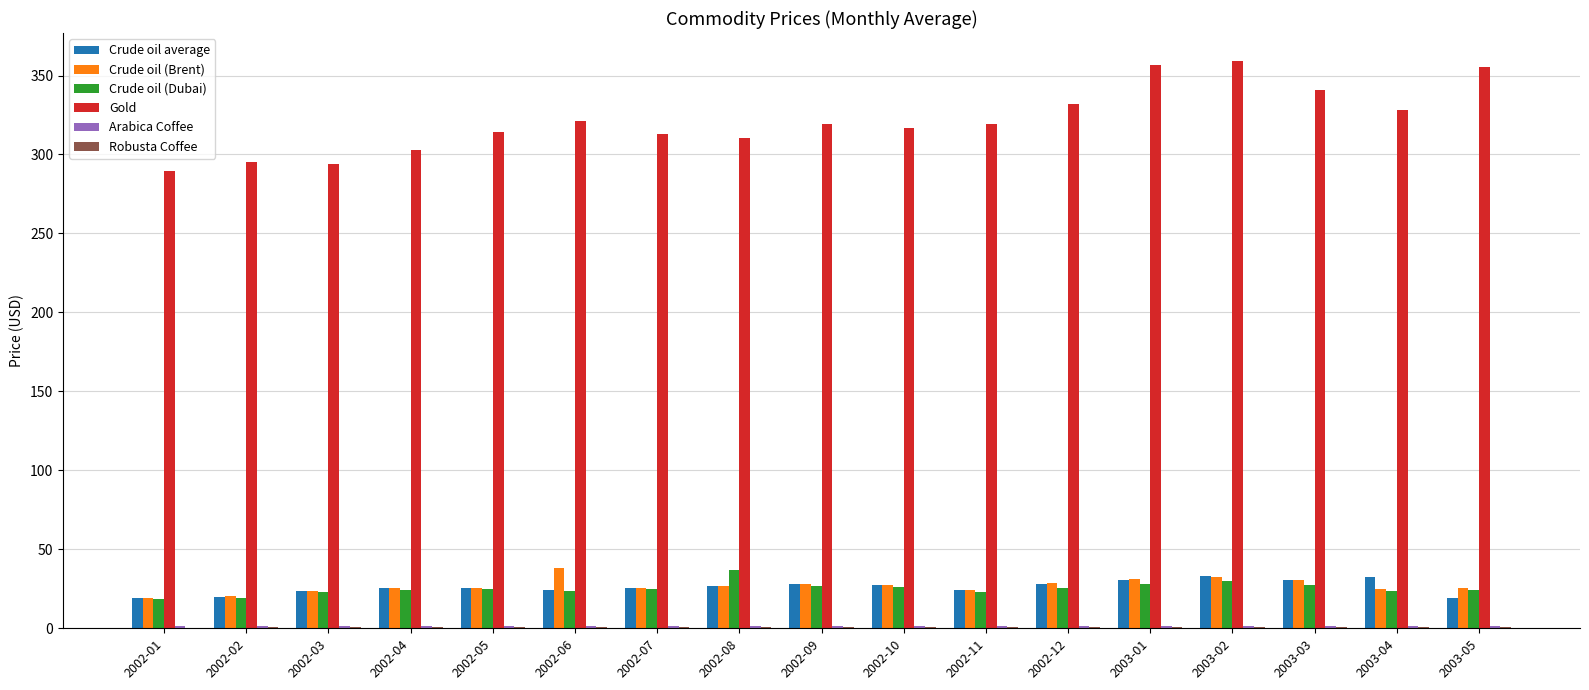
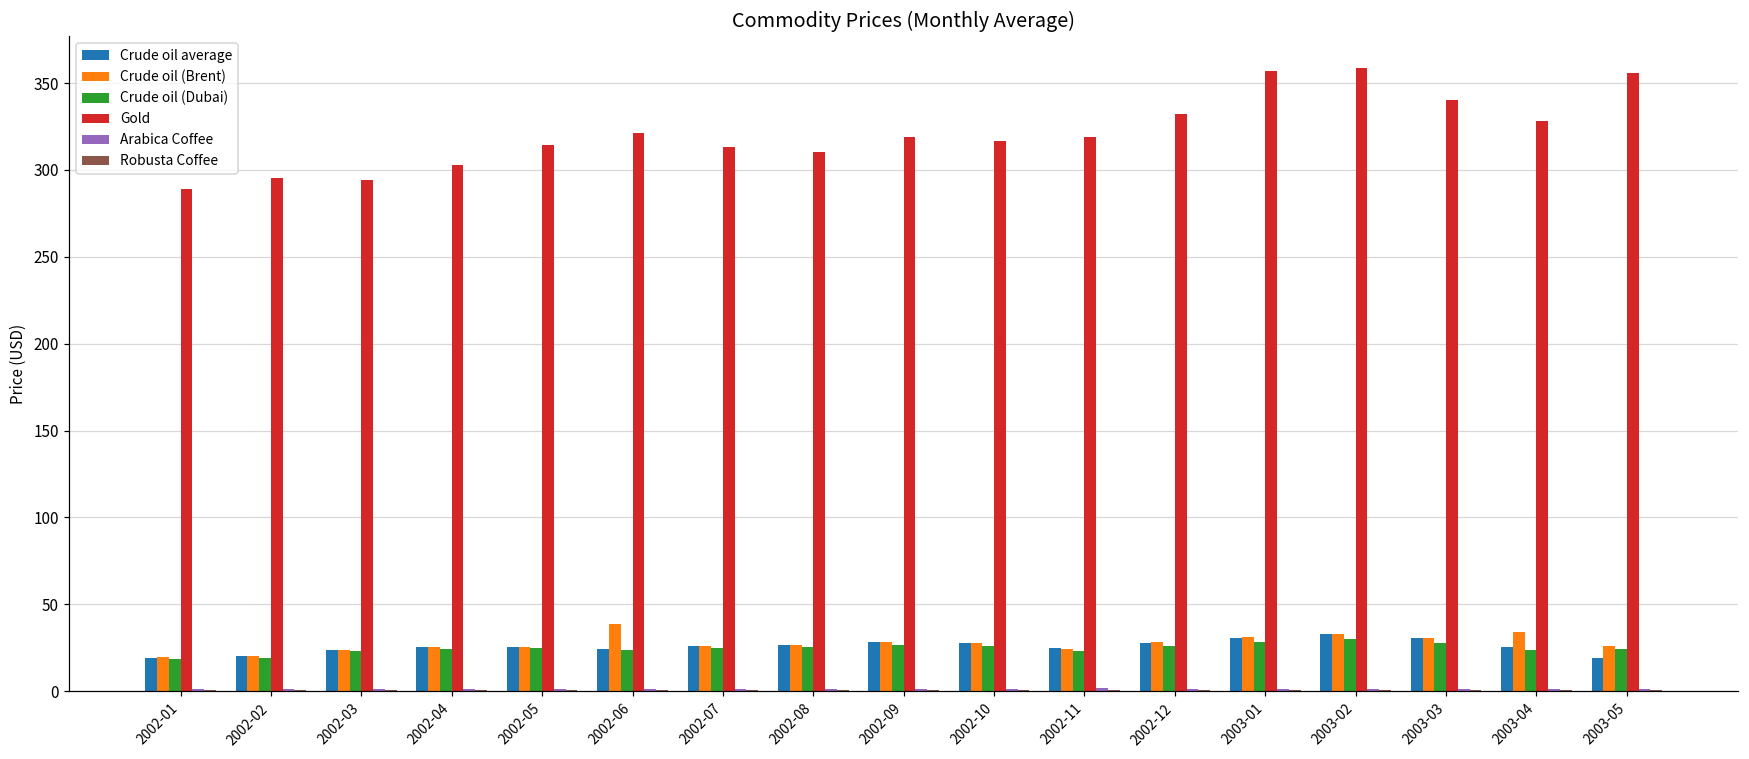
  {
    "Crude oil average": {
      "2002-01": 19,
      "2002-02": 20,
      "2002-03": 24,
      "2002-04": 25,
      "2002-05": 26,
      "2002-06": 24,
      "2002-07": 26,
      "2002-08": 27,
      "2002-09": 28,
      "2002-10": 28,
      "2002-11": 25,
      "2002-12": 28,
      "2003-01": 31,
      "2003-02": 33,
      "2003-03": 30,
-     "2003-04": 33,
+     "2003-04": 26,
      "2003-05": 19
    },
    "Crude oil (Brent)": {
      "2002-01": 19,
      "2002-02": 20,
      "2002-03": 24,
      "2002-04": 26,
      "2002-05": 25,
      "2002-06": 38,
      "2002-07": 26,
      "2002-08": 27,
      "2002-09": 28,
      "2002-10": 28,
      "2002-11": 24,
      "2002-12": 29,
      "2003-01": 31,
      "2003-02": 33,
      "2003-03": 30,
-     "2003-04": 25,
+     "2003-04": 34,
      "2003-05": 26
    },
    "Crude oil (Dubai)": {
      "2002-01": 18,
      "2002-02": 19,
      "2002-03": 23,
      "2002-04": 24,
      "2002-05": 25,
      "2002-06": 24,
      "2002-07": 25,
-     "2002-08": 37,
+     "2002-08": 25,
      "2002-09": 27,
      "2002-10": 26,
      "2002-11": 23,
      "2002-12": 26,
      "2003-01": 28,
      "2003-02": 30,
      "2003-03": 27,
      "2003-04": 23,
      "2003-05": 24
    },
    "Gold": {
      "2002-01": 289,
      "2002-02": 296,
      "2002-03": 294,
      "2002-04": 303,
      "2002-05": 314,
      "2002-06": 321,
      "2002-07": 313,
      "2002-08": 310,
      "2002-09": 319,
      "2002-10": 317,
      "2002-11": 319,
      "2002-12": 332,
      "2003-01": 357,
      "2003-02": 359,
      "2003-03": 341,
      "2003-04": 328,
      "2003-05": 356
    }
  }
